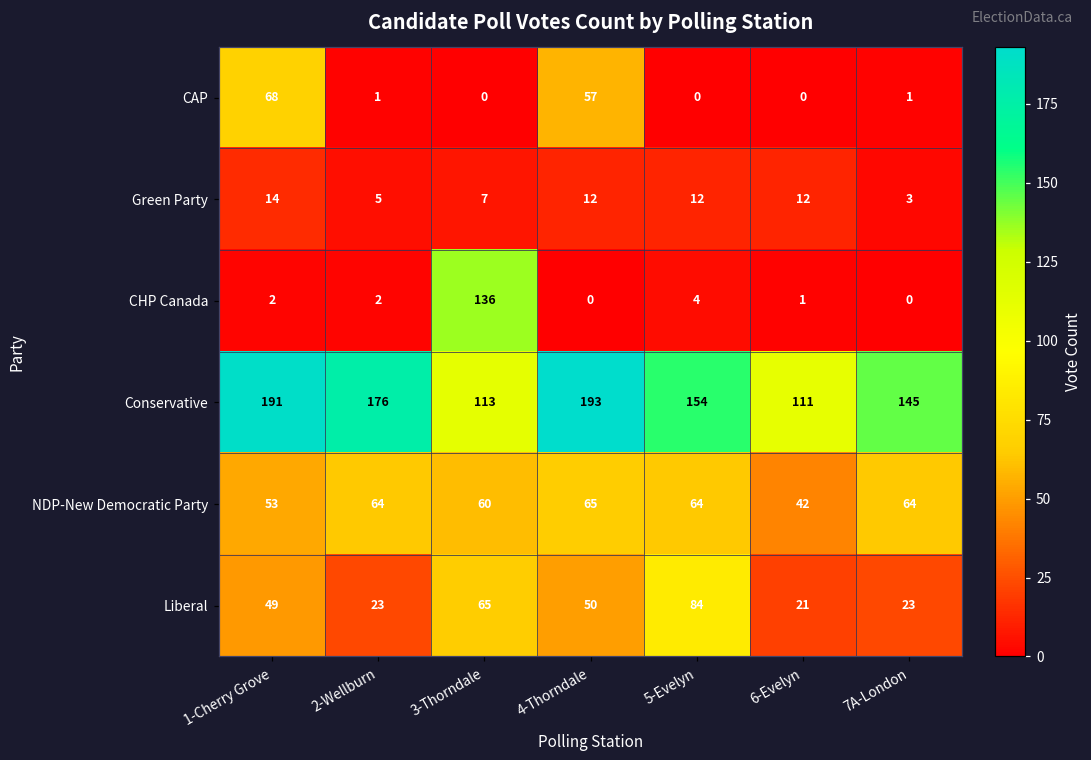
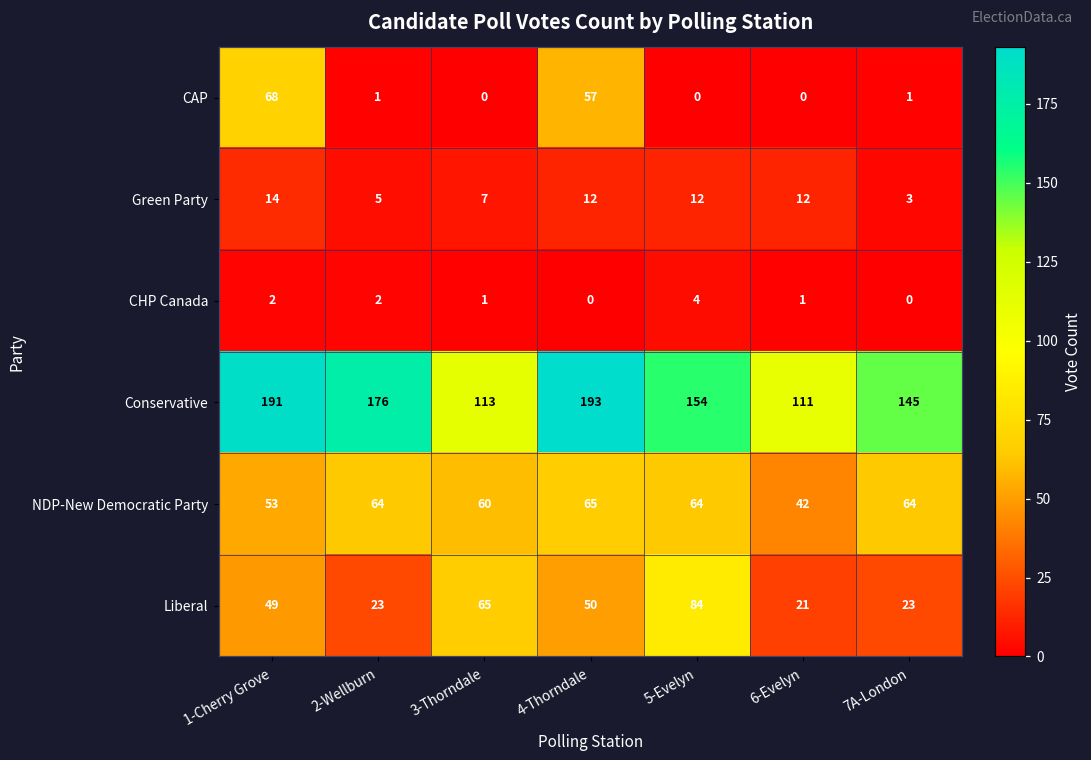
  {
    "CAP": {
      "1-Cherry Grove": 68,
      "2-Wellburn": 1,
      "3-Thorndale": 0,
      "4-Thorndale": 57,
      "5-Evelyn": 0,
      "6-Evelyn": 0,
      "7A-London": 1
    },
    "Green Party": {
      "1-Cherry Grove": 14,
      "2-Wellburn": 5,
      "3-Thorndale": 7,
      "4-Thorndale": 12,
      "5-Evelyn": 12,
      "6-Evelyn": 12,
      "7A-London": 3
    },
    "CHP Canada": {
      "1-Cherry Grove": 2,
      "2-Wellburn": 2,
-     "3-Thorndale": 136,
+     "3-Thorndale": 1,
      "4-Thorndale": 0,
      "5-Evelyn": 4,
      "6-Evelyn": 1,
      "7A-London": 0
    },
    "Conservative": {
      "1-Cherry Grove": 191,
      "2-Wellburn": 176,
      "3-Thorndale": 113,
      "4-Thorndale": 193,
      "5-Evelyn": 154,
      "6-Evelyn": 111,
      "7A-London": 145
    },
    "NDP-New Democratic Party": {
      "1-Cherry Grove": 53,
      "2-Wellburn": 64,
      "3-Thorndale": 60,
      "4-Thorndale": 65,
      "5-Evelyn": 64,
      "6-Evelyn": 42,
      "7A-London": 64
    },
    "Liberal": {
      "1-Cherry Grove": 49,
      "2-Wellburn": 23,
      "3-Thorndale": 65,
      "4-Thorndale": 50,
      "5-Evelyn": 84,
      "6-Evelyn": 21,
      "7A-London": 23
    }
  }
